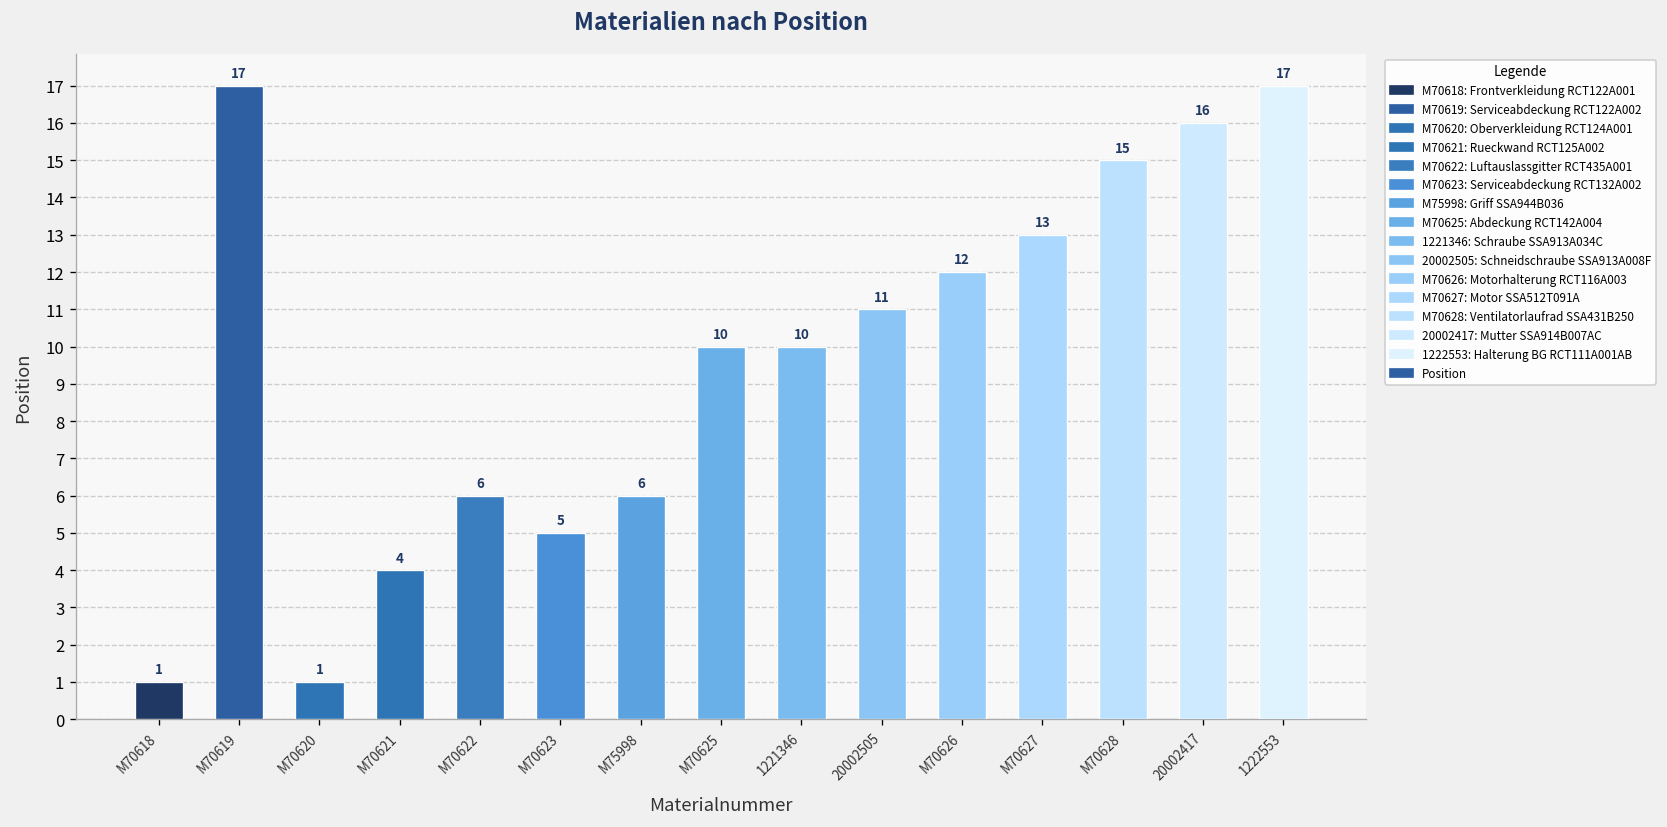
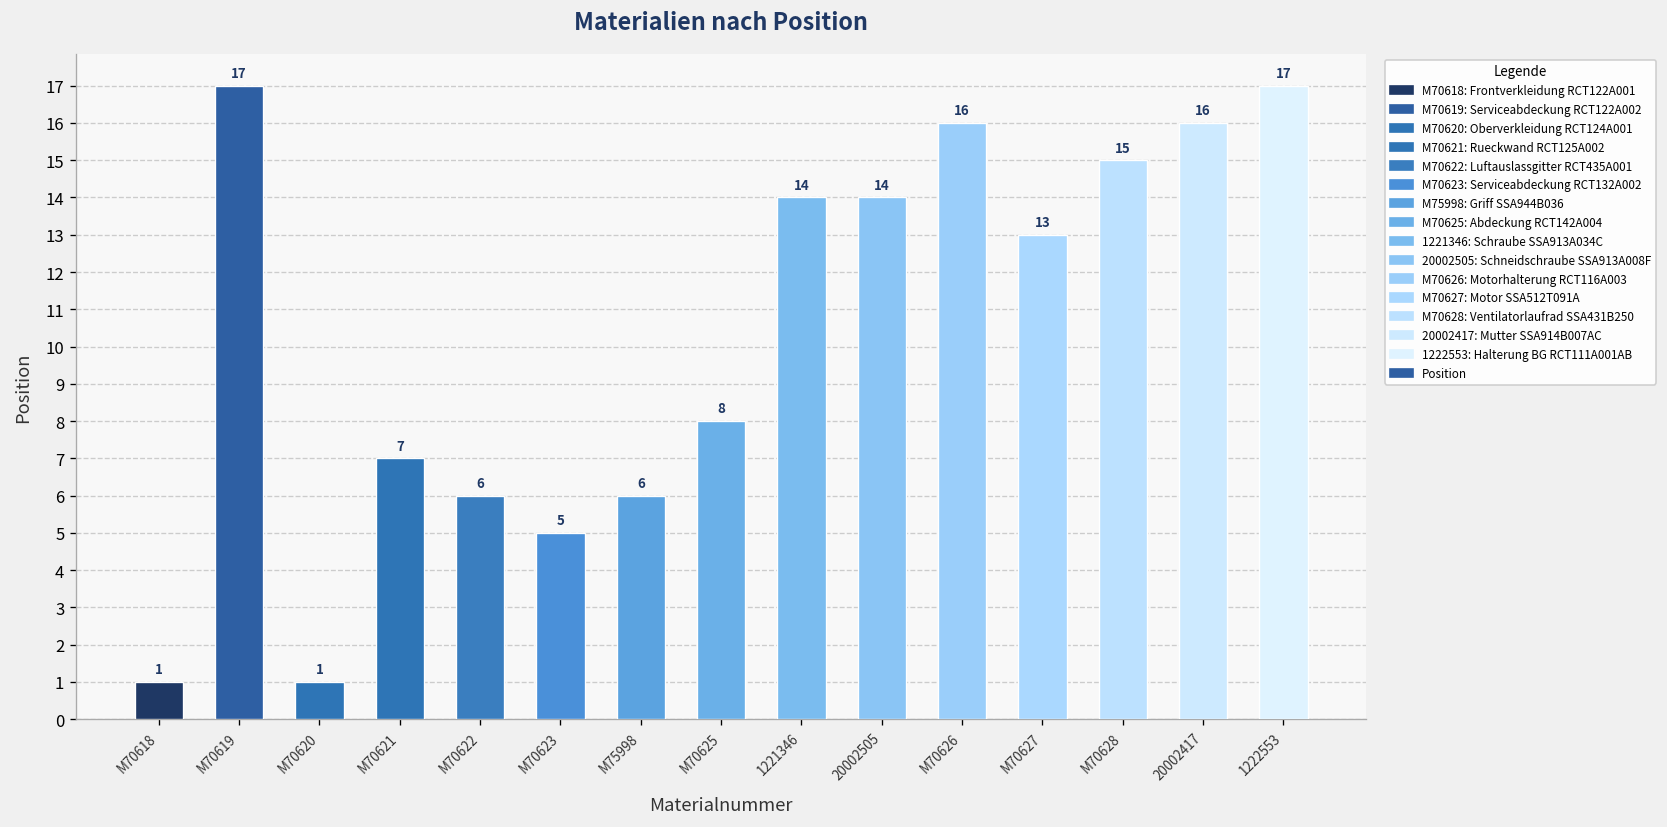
  {
    "M70618": 1,
    "M70619": 17,
    "M70620": 1,
-   "M70621": 4,
+   "M70621": 7,
    "M70622": 6,
    "M70623": 5,
    "M75998": 6,
-   "M70625": 10,
-   "1221346": 10,
-   "20002505": 11,
-   "M70626": 12,
+   "M70625": 8,
+   "1221346": 14,
+   "20002505": 14,
+   "M70626": 16,
    "M70627": 13,
    "M70628": 15,
    "20002417": 16,
    "1222553": 17
  }
